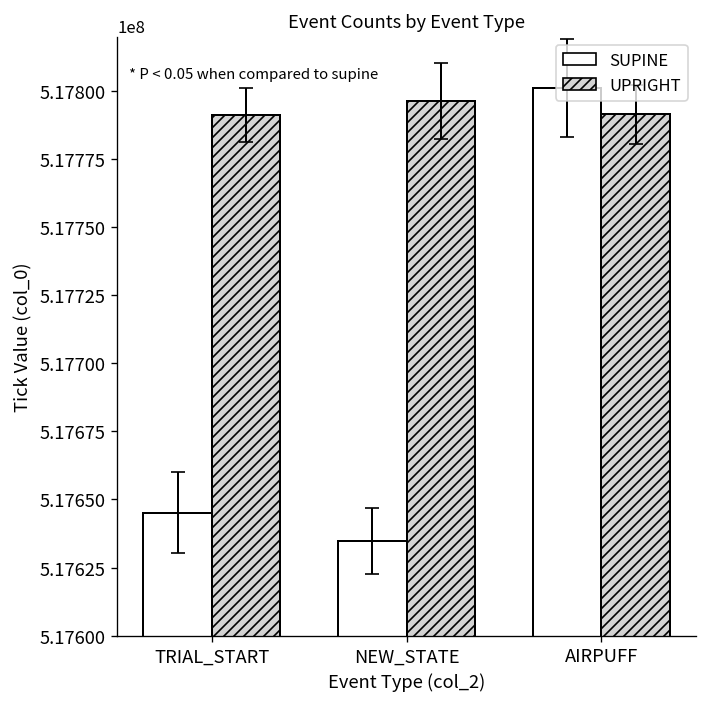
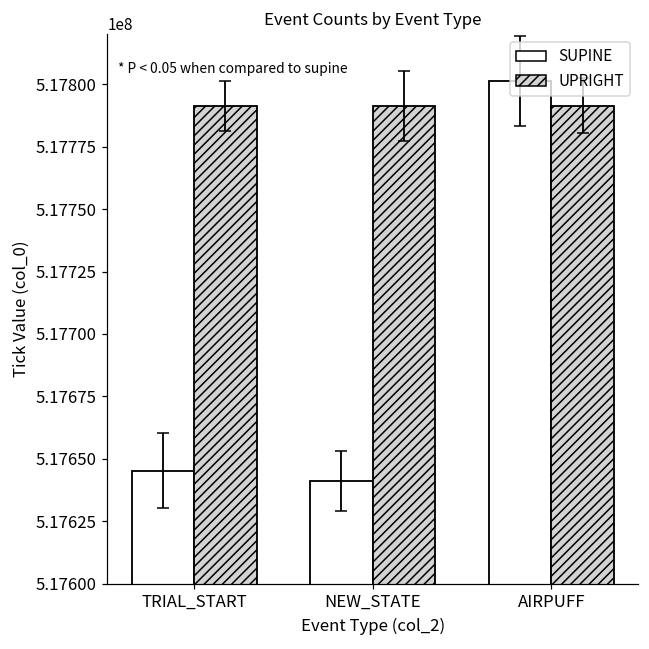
  {
    "SUPINE": {
      "TRIAL_START": 517645000,
-     "NEW_STATE": 517635000
+     "NEW_STATE": 517641000
    },
    "UPRIGHT": {
      "TRIAL_START": 517791000,
-     "NEW_STATE": 517796000,
+     "NEW_STATE": 517791000,
      "AIRPUFF": 517791000
    }
  }
